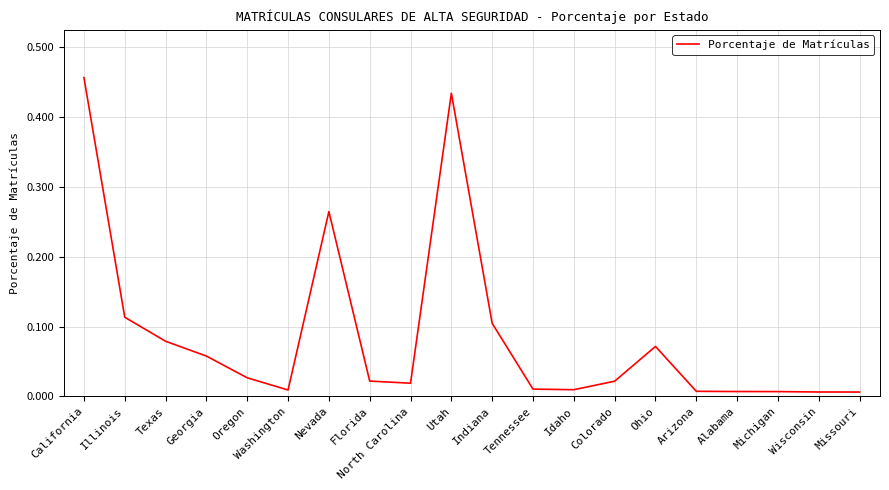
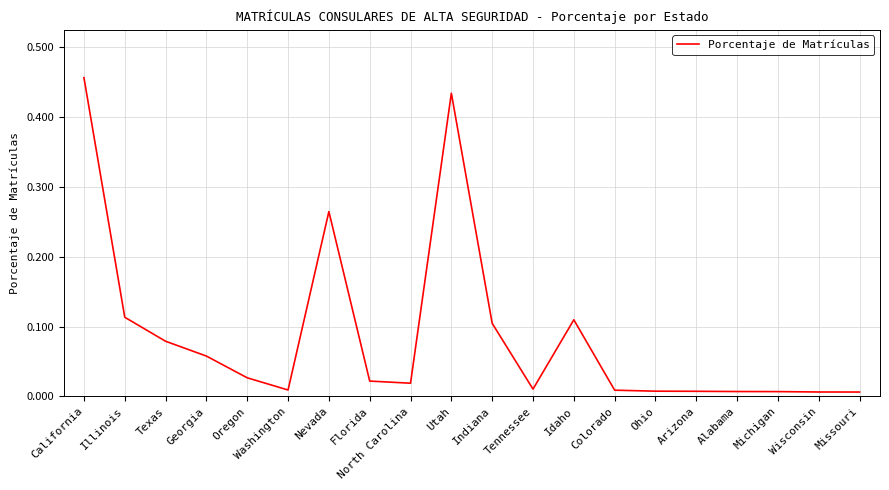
  {
    "California": 0.46,
    "Illinois": 0.11,
    "Texas": 0.08,
    "Georgia": 0.06,
    "Oregon": 0.03,
    "Washington": 0.01,
    "Nevada": 0.26,
    "Florida": 0.02,
    "North Carolina": 0.02,
    "Utah": 0.43,
    "Indiana": 0.10,
    "Tennessee": 0.01,
-   "Idaho": 0.01,
-   "Colorado": 0.02,
-   "Ohio": 0.07,
+   "Idaho": 0.11,
+   "Colorado": 0.01,
+   "Ohio": 0.01,
    "Arizona": 0.01,
    "Alabama": 0.01,
    "Michigan": 0.01,
    "Wisconsin": 0.01,
    "Missouri": 0.01
  }
